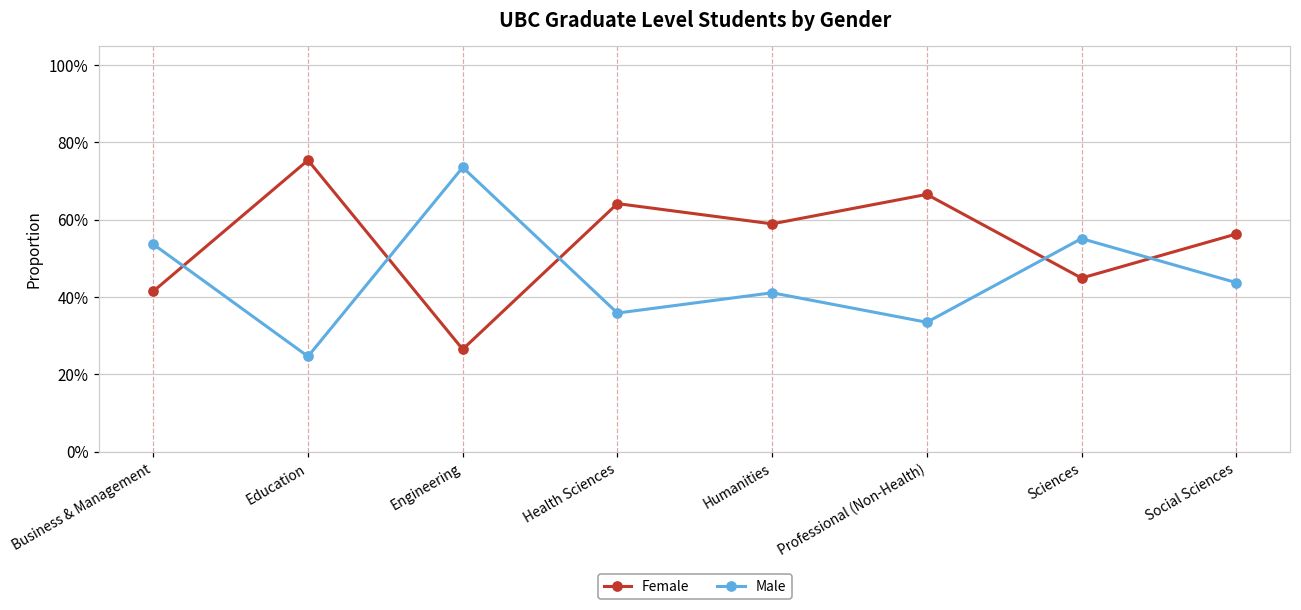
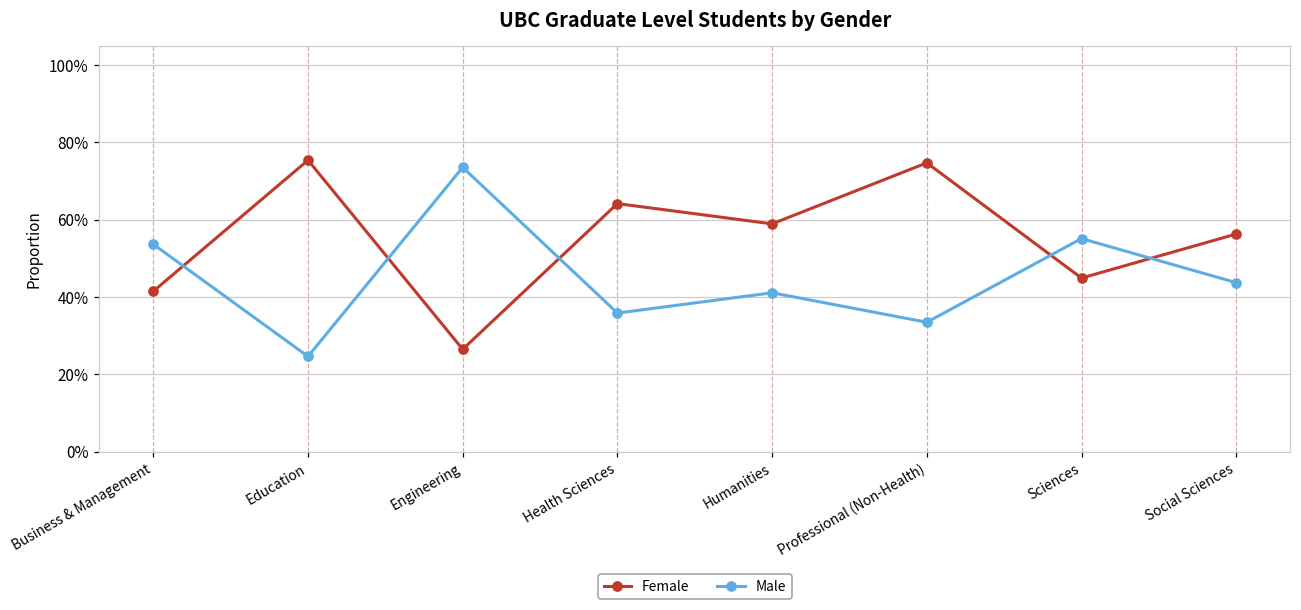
  {
    "Female": {
      "Business & Management": "41%",
      "Education": "75%",
      "Engineering": "26%",
      "Health Sciences": "64%",
      "Humanities": "59%",
-     "Professional (Non-Health)": "67%",
+     "Professional (Non-Health)": "75%",
      "Sciences": "45%",
      "Social Sciences": "56%"
    },
    "Male": {
      "Business & Management": "54%",
      "Education": "25%",
      "Engineering": "74%",
      "Health Sciences": "36%",
      "Humanities": "41%",
      "Professional (Non-Health)": "33%",
      "Sciences": "55%",
      "Social Sciences": "44%"
    }
  }
